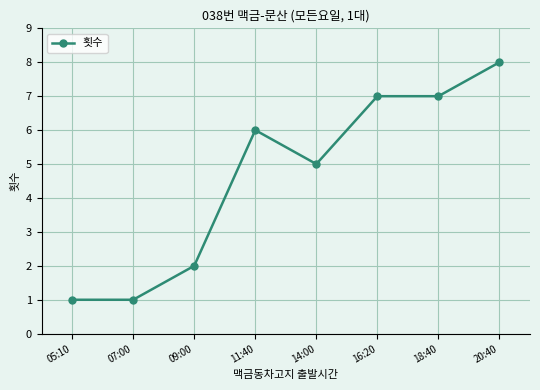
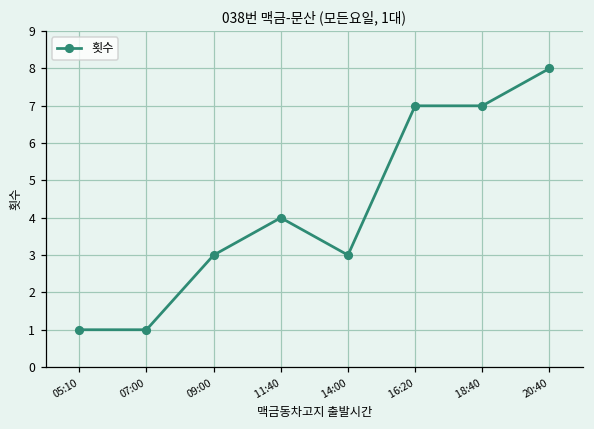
  {
    "05:10": 1,
    "07:00": 1,
-   "09:00": 2,
-   "11:40": 6,
-   "14:00": 5,
+   "09:00": 3,
+   "11:40": 4,
+   "14:00": 3,
    "16:20": 7,
    "18:40": 7,
    "20:40": 8
  }
